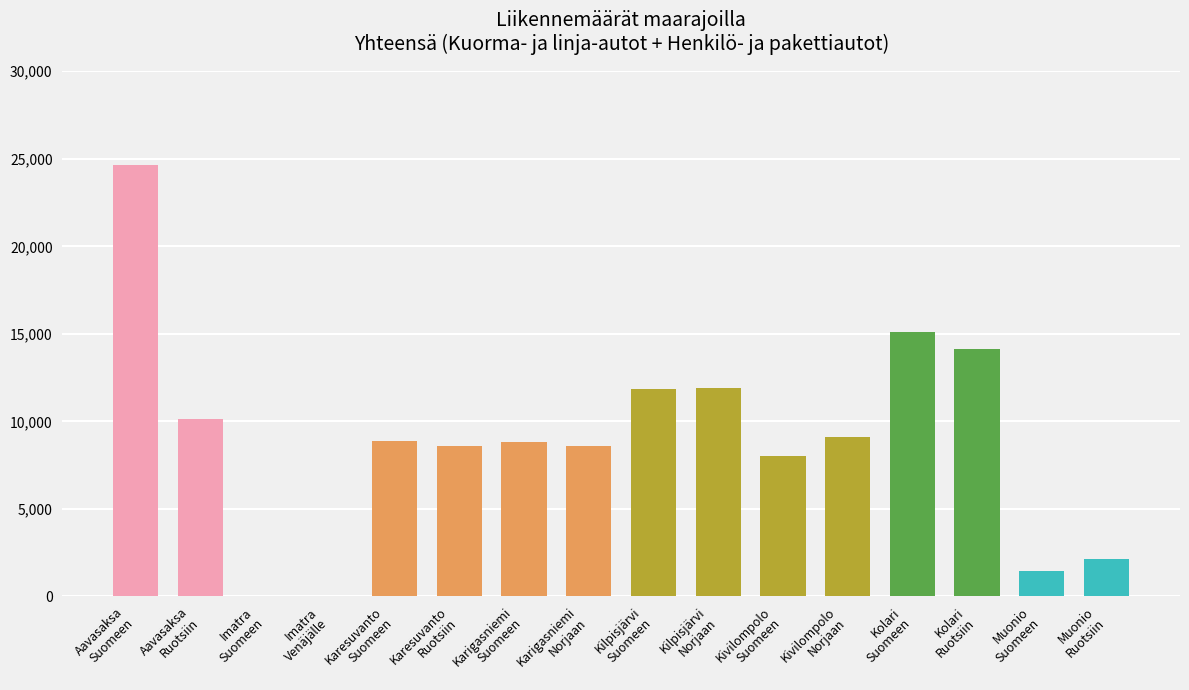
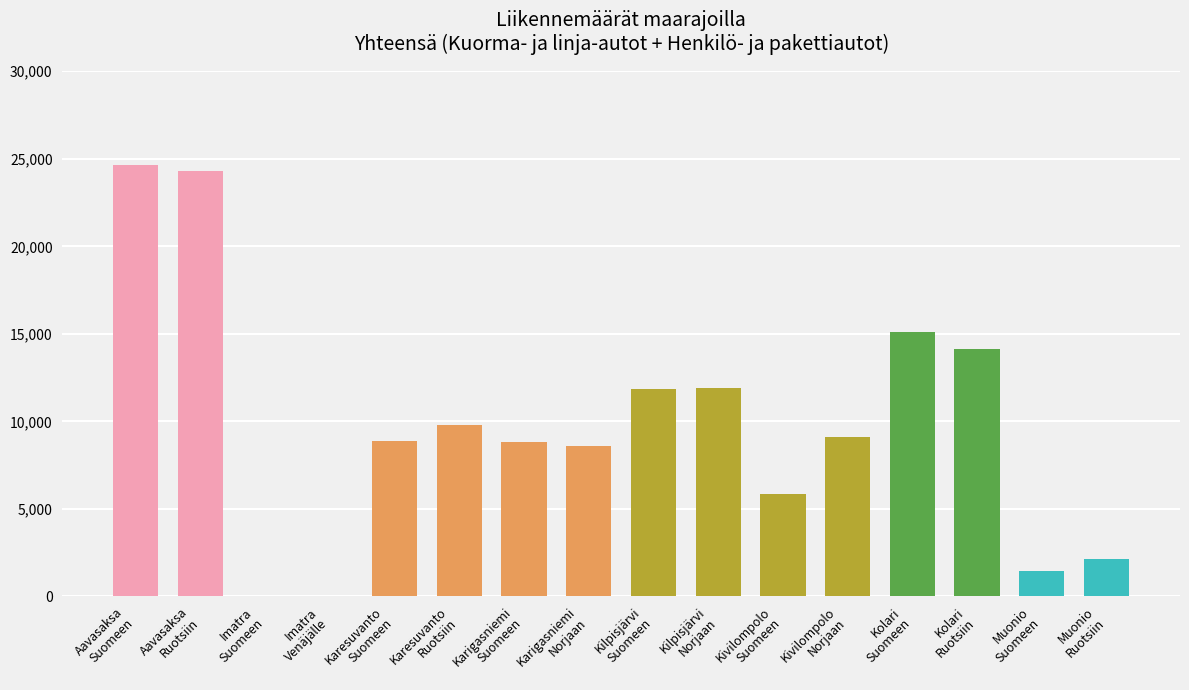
  {
    "Aavasaksa Suomeen": "24,700",
-   "Aavasaksa Ruotsiin": "10,100",
+   "Aavasaksa Ruotsiin": "24,300",
    "Imatra Suomeen": "0",
    "Imatra Venäjälle": "0",
    "Karesuvanto Suomeen": "8,900",
-   "Karesuvanto Ruotsiin": "8,600",
+   "Karesuvanto Ruotsiin": "9,800",
    "Karigasniemi Suomeen": "8,800",
    "Karigasniemi Norjaan": "8,600",
    "Kilpisjärvi Suomeen": "11,900",
    "Kilpisjärvi Norjaan": "11,900",
-   "Kivilompolo Suomeen": "8,000",
+   "Kivilompolo Suomeen": "5,800",
    "Kivilompolo Norjaan": "9,100",
    "Kolari Suomeen": "15,100",
    "Kolari Ruotsiin": "14,200",
    "Muonio Suomeen": "1,500",
    "Muonio Ruotsiin": "2,100"
  }
